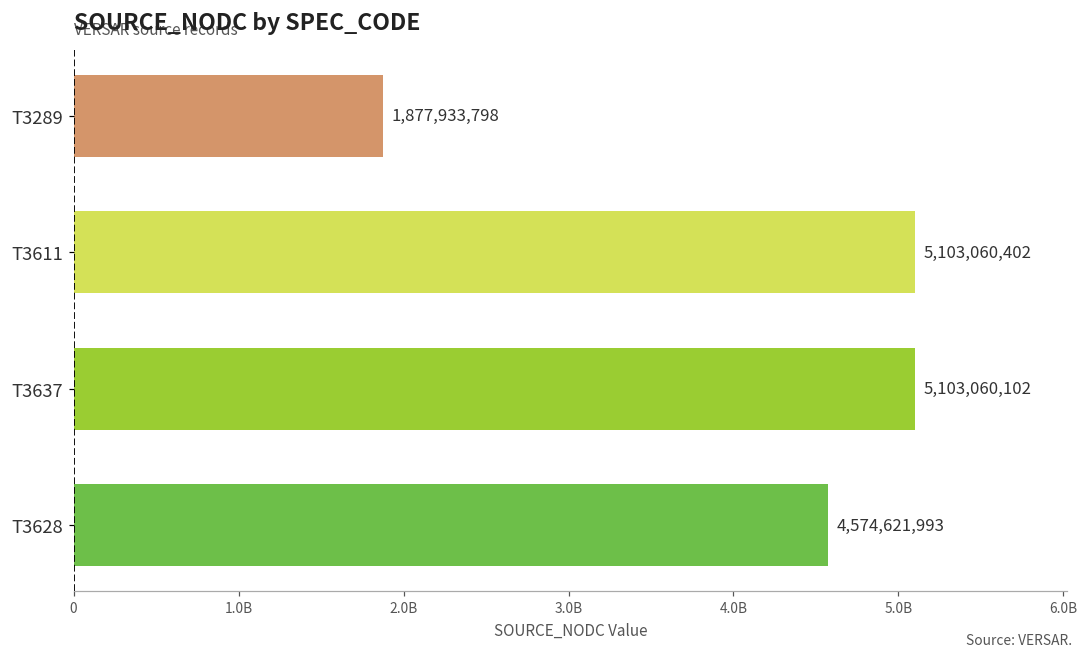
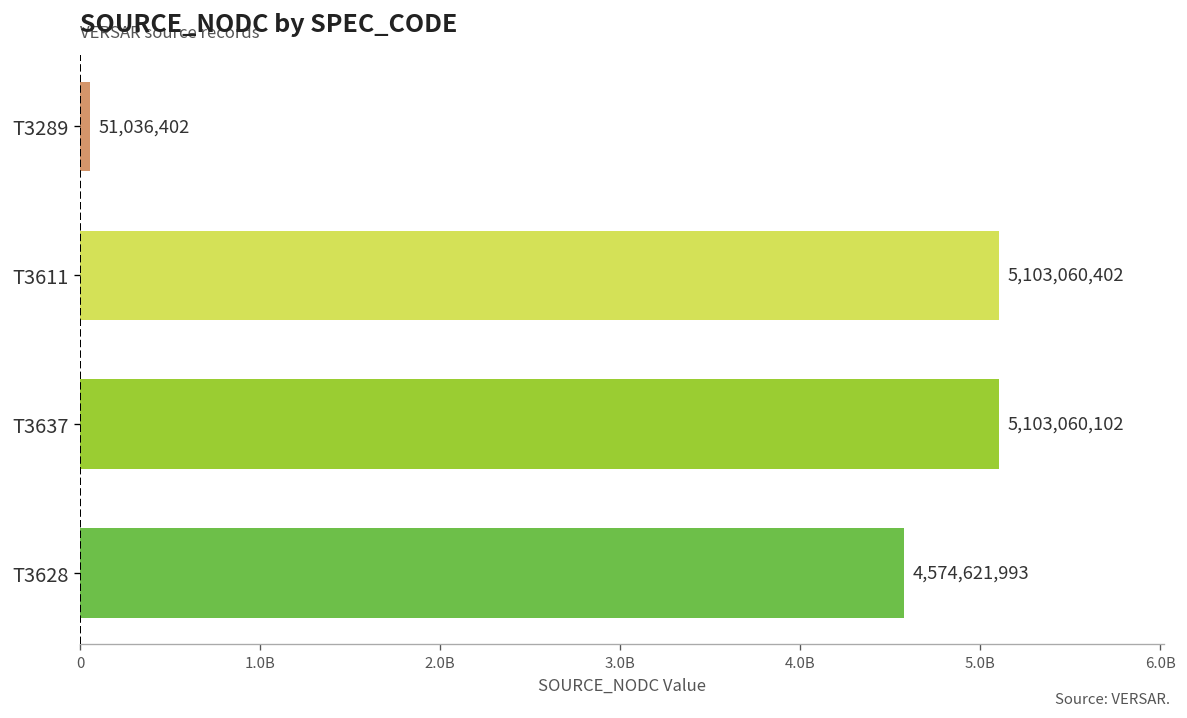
  {
-   "T3289": "1,877,933,798",
+   "T3289": "51,036,402",
    "T3611": "5,103,060,402",
    "T3637": "5,103,060,102",
    "T3628": "4,574,621,993"
  }
